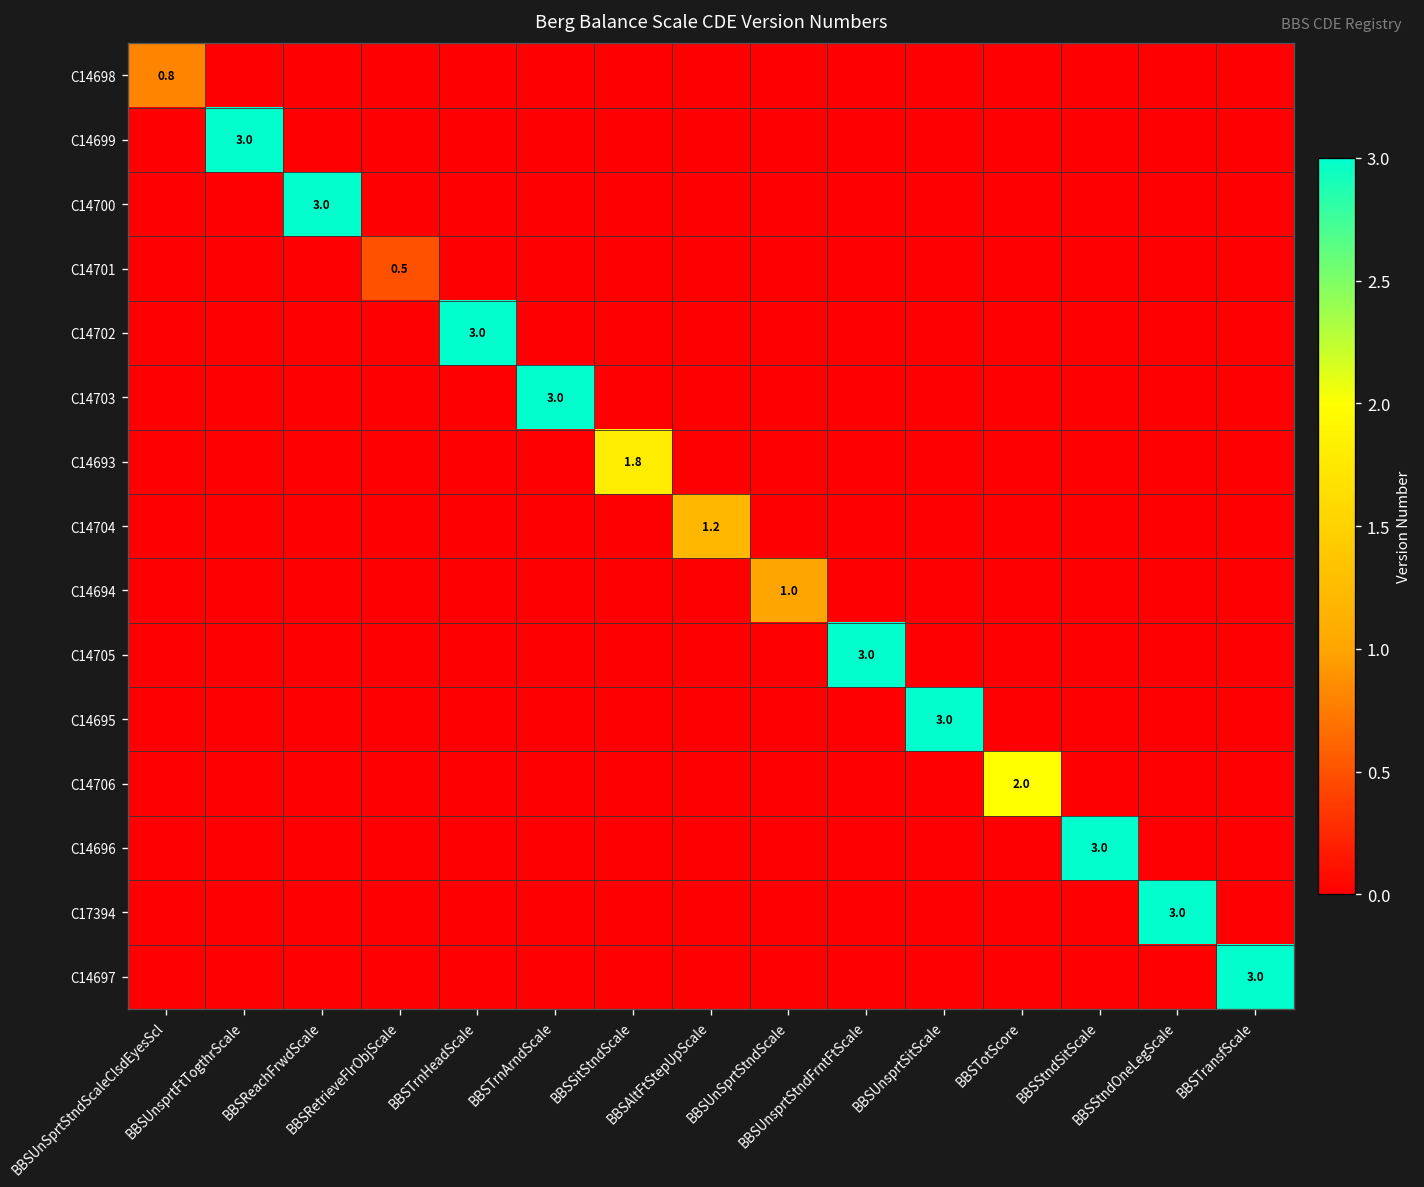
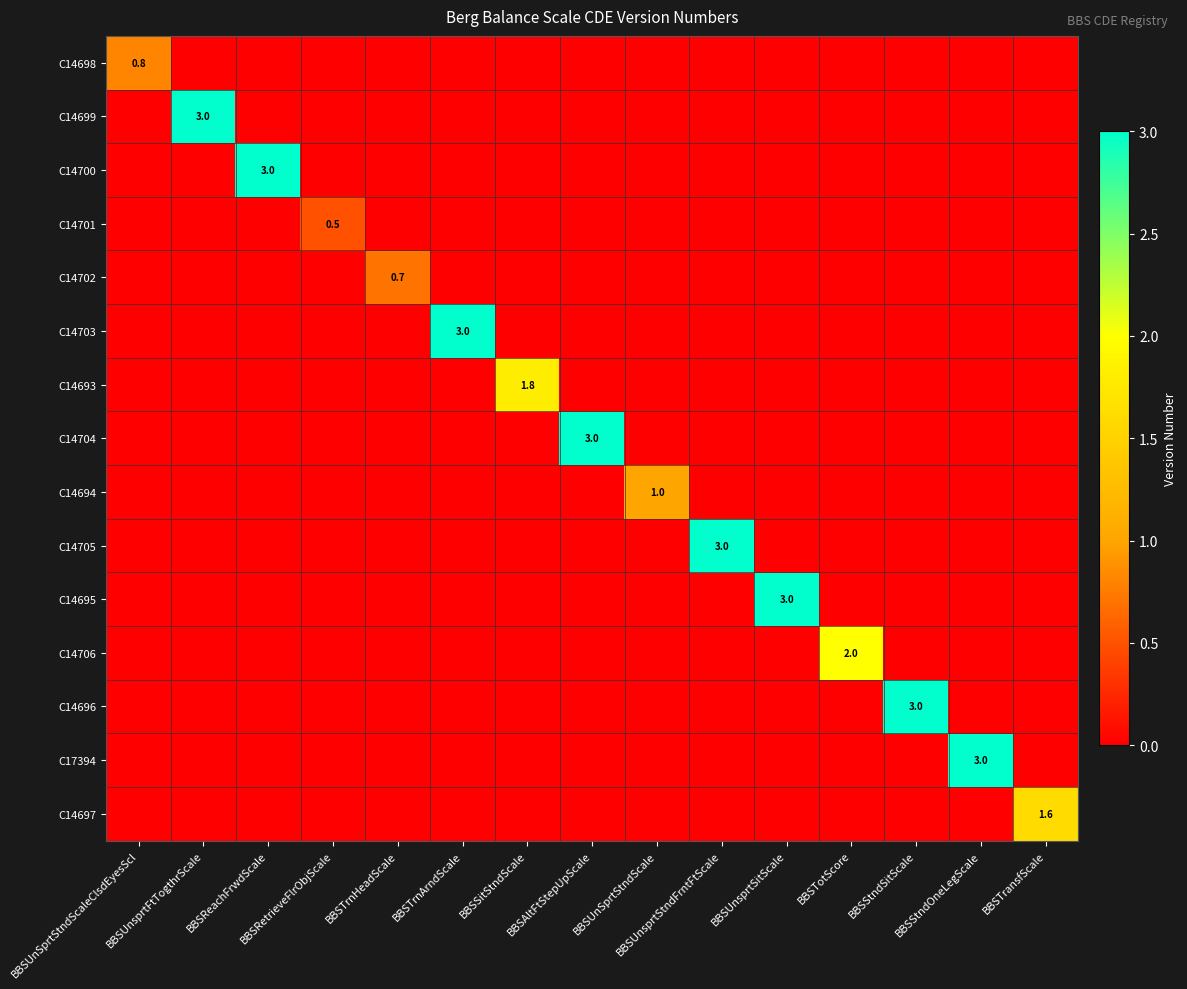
  {
    "C14698": {
      "BBSUnSprtStndScaleClsdEyesScl": 0.8
    },
    "C14699": {
      "BBSUnsprtFtTogthrScale": 3.0
    },
    "C14700": {
      "BBSReachFrwdScale": 3.0
    },
    "C14701": {
      "BBSRetrieveFlrObjScale": 0.5
    },
    "C14702": {
-     "BBSTrnHeadScale": 3.0
+     "BBSTrnHeadScale": 0.7
    },
    "C14703": {
      "BBSTrnArndScale": 3.0
    },
    "C14693": {
      "BBSSitStndScale": 1.8
    },
    "C14704": {
-     "BBSAltFtStepUpScale": 1.2
+     "BBSAltFtStepUpScale": 3.0
    },
    "C14694": {
      "BBSUnSprtStndScale": 1.0
    },
    "C14705": {
      "BBSUnsprtStndFrntFtScale": 3.0
    },
    "C14695": {
      "BBSUnsprtSitScale": 3.0
    },
    "C14706": {
      "BBSTotScore": 2.0
    },
    "C14696": {
      "BBSStndSitScale": 3.0
    },
    "C17394": {
      "BBSStndOneLegScale": 3.0
    },
    "C14697": {
-     "BBSTransfScale": 3.0
+     "BBSTransfScale": 1.6
    }
  }
